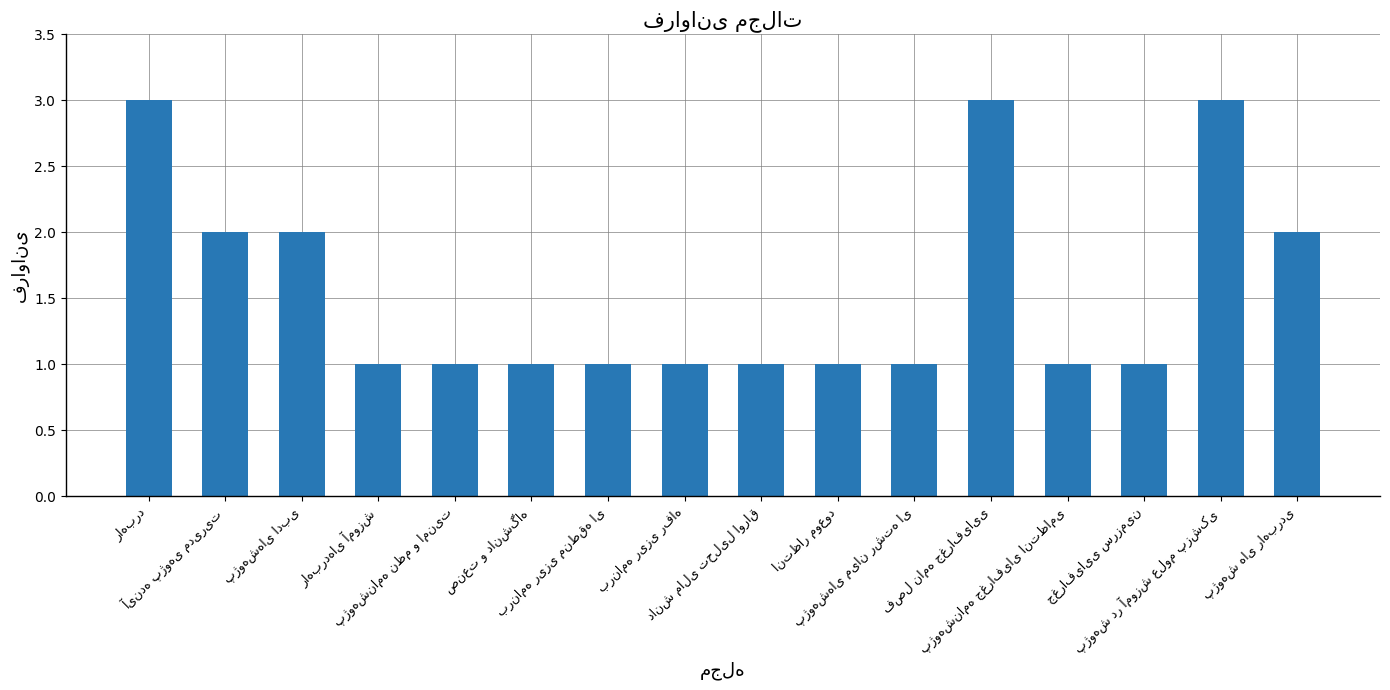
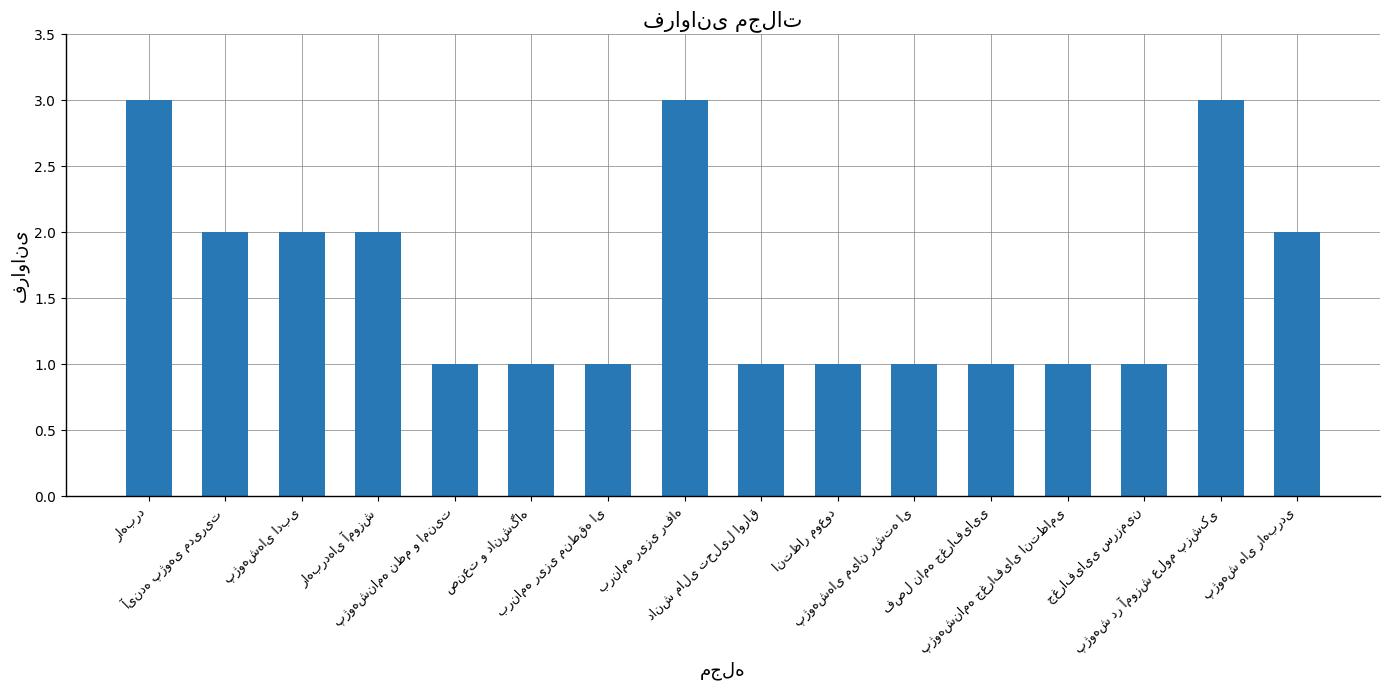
  {
    "راهبرد": 3,
    "آینده پژوهی مدیریت": 2,
    "پژوهشهای ادبی": 2,
-   "راهبردهای آموزش": 1,
+   "راهبردهای آموزش": 2,
    "پژوهشنامه نظم و امنیت": 1,
    "صنعت و دانشگاه": 1,
    "برنامه ریزی منطقه ای": 1,
-   "برنامه ریزی رفاه": 1,
+   "برنامه ریزی رفاه": 3,
    "دانش مالی تحلیل اوراق": 1,
    "انتظار موعود": 1,
    "پژوهشهای میان رشته ای": 1,
-   "فصل نامه جغرافیایی": 3,
+   "فصل نامه جغرافیایی": 1,
    "پژوهشنامه جغرافیای انتظامی": 1,
    "جغرافیایی سرزمین": 1,
    "پژوهش در آموزش علوم پزشکی": 3,
    "پژوهش های راهبردی": 2
  }
